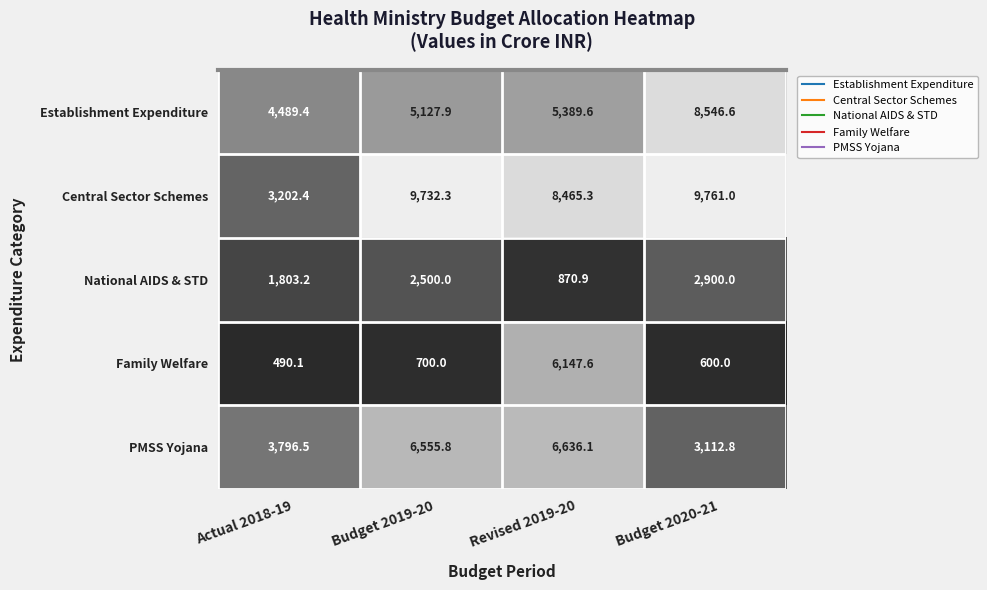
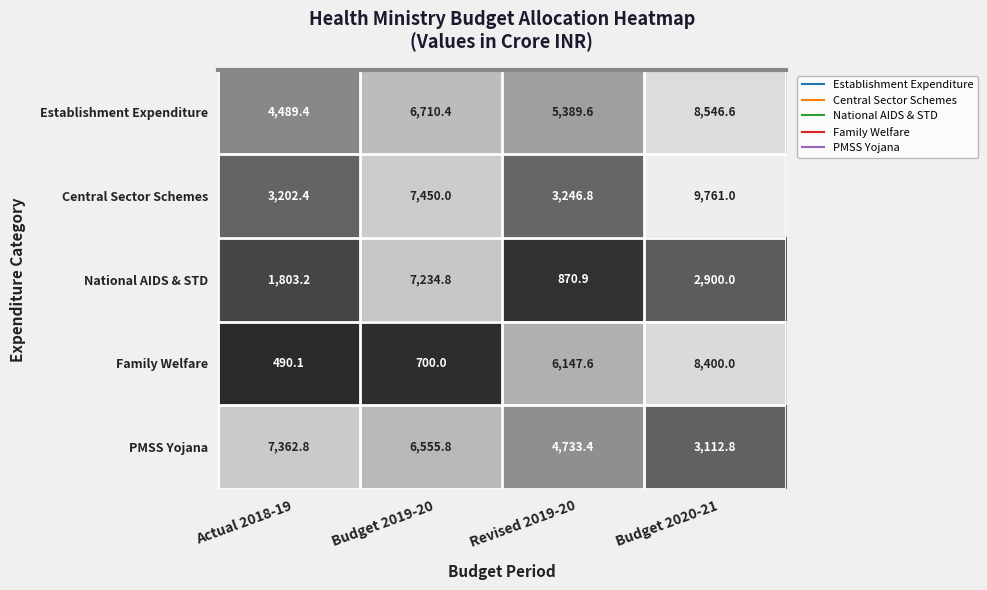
  {
    "Establishment Expenditure": {
      "Actual 2018-19": "4,489.4",
-     "Budget 2019-20": "5,127.9",
+     "Budget 2019-20": "6,710.4",
      "Revised 2019-20": "5,389.6",
      "Budget 2020-21": "8,546.6"
    },
    "Central Sector Schemes": {
      "Actual 2018-19": "3,202.4",
-     "Budget 2019-20": "9,732.3",
-     "Revised 2019-20": "8,465.3",
+     "Budget 2019-20": "7,450.0",
+     "Revised 2019-20": "3,246.8",
      "Budget 2020-21": "9,761.0"
    },
    "National AIDS & STD": {
      "Actual 2018-19": "1,803.2",
-     "Budget 2019-20": "2,500.0",
+     "Budget 2019-20": "7,234.8",
      "Revised 2019-20": "870.9",
      "Budget 2020-21": "2,900.0"
    },
    "Family Welfare": {
      "Actual 2018-19": "490.1",
      "Budget 2019-20": "700.0",
      "Revised 2019-20": "6,147.6",
-     "Budget 2020-21": "600.0"
+     "Budget 2020-21": "8,400.0"
    },
    "PMSS Yojana": {
-     "Actual 2018-19": "3,796.5",
+     "Actual 2018-19": "7,362.8",
      "Budget 2019-20": "6,555.8",
-     "Revised 2019-20": "6,636.1",
+     "Revised 2019-20": "4,733.4",
      "Budget 2020-21": "3,112.8"
    }
  }
